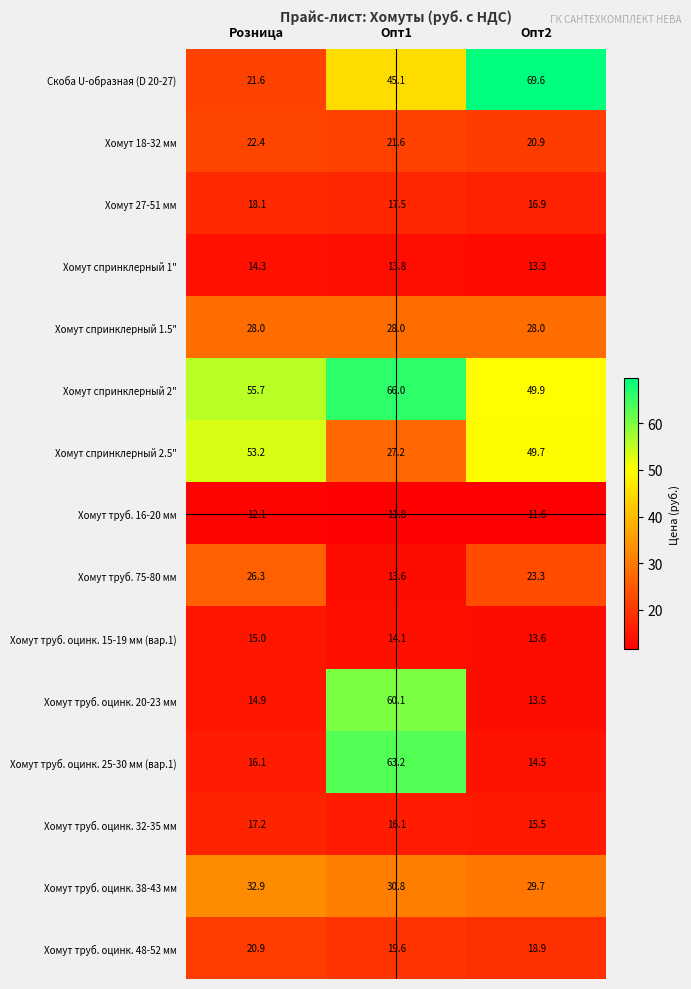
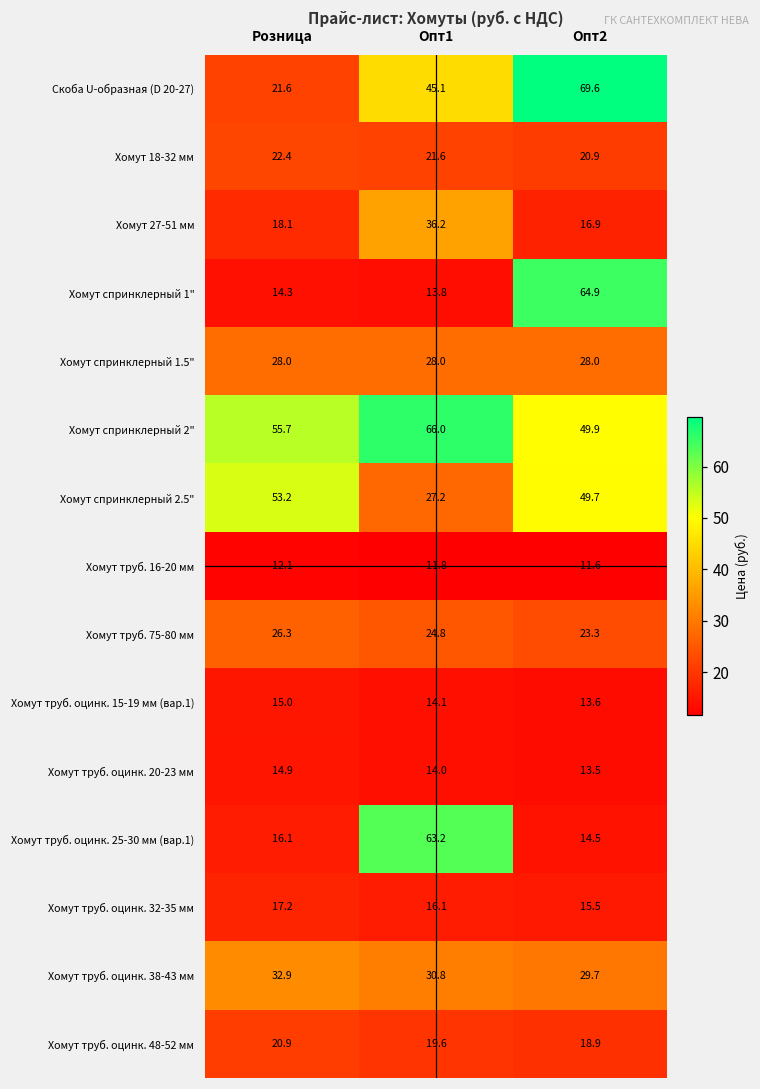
  {
    "Скоба U-образная (D 20-27)": {
      "Розница": 21.6,
      "Опт1": 45.1,
      "Опт2": 69.6
    },
    "Хомут 18-32 мм": {
      "Розница": 22.4,
      "Опт1": 21.6,
      "Опт2": 20.9
    },
    "Хомут 27-51 мм": {
      "Розница": 18.1,
-     "Опт1": 17.5,
+     "Опт1": 36.2,
      "Опт2": 16.9
    },
    "Хомут спринклерный 1\"": {
      "Розница": 14.3,
      "Опт1": 13.8,
-     "Опт2": 13.3
+     "Опт2": 64.9
    },
    "Хомут спринклерный 1.5\"": {
      "Розница": 28.0,
      "Опт1": 28.0,
      "Опт2": 28.0
    },
    "Хомут спринклерный 2\"": {
      "Розница": 55.7,
      "Опт1": 66.0,
      "Опт2": 49.9
    },
    "Хомут спринклерный 2.5\"": {
      "Розница": 53.2,
      "Опт1": 27.2,
      "Опт2": 49.7
    },
    "Хомут труб. 16-20 мм": {
      "Розница": 12.1,
      "Опт1": 11.8,
      "Опт2": 11.6
    },
    "Хомут труб. 75-80 мм": {
      "Розница": 26.3,
-     "Опт1": 13.6,
+     "Опт1": 24.8,
      "Опт2": 23.3
    },
    "Хомут труб. оцинк. 15-19 мм (вар.1)": {
      "Розница": 15.0,
      "Опт1": 14.1,
      "Опт2": 13.6
    },
    "Хомут труб. оцинк. 20-23 мм": {
      "Розница": 14.9,
-     "Опт1": 60.1,
+     "Опт1": 14.0,
      "Опт2": 13.5
    },
    "Хомут труб. оцинк. 25-30 мм (вар.1)": {
      "Розница": 16.1,
      "Опт1": 63.2,
      "Опт2": 14.5
    },
    "Хомут труб. оцинк. 32-35 мм": {
      "Розница": 17.2,
      "Опт1": 16.1,
      "Опт2": 15.5
    },
    "Хомут труб. оцинк. 38-43 мм": {
      "Розница": 32.9,
      "Опт1": 30.8,
      "Опт2": 29.7
    },
    "Хомут труб. оцинк. 48-52 мм": {
      "Розница": 20.9,
      "Опт1": 19.6,
      "Опт2": 18.9
    }
  }
